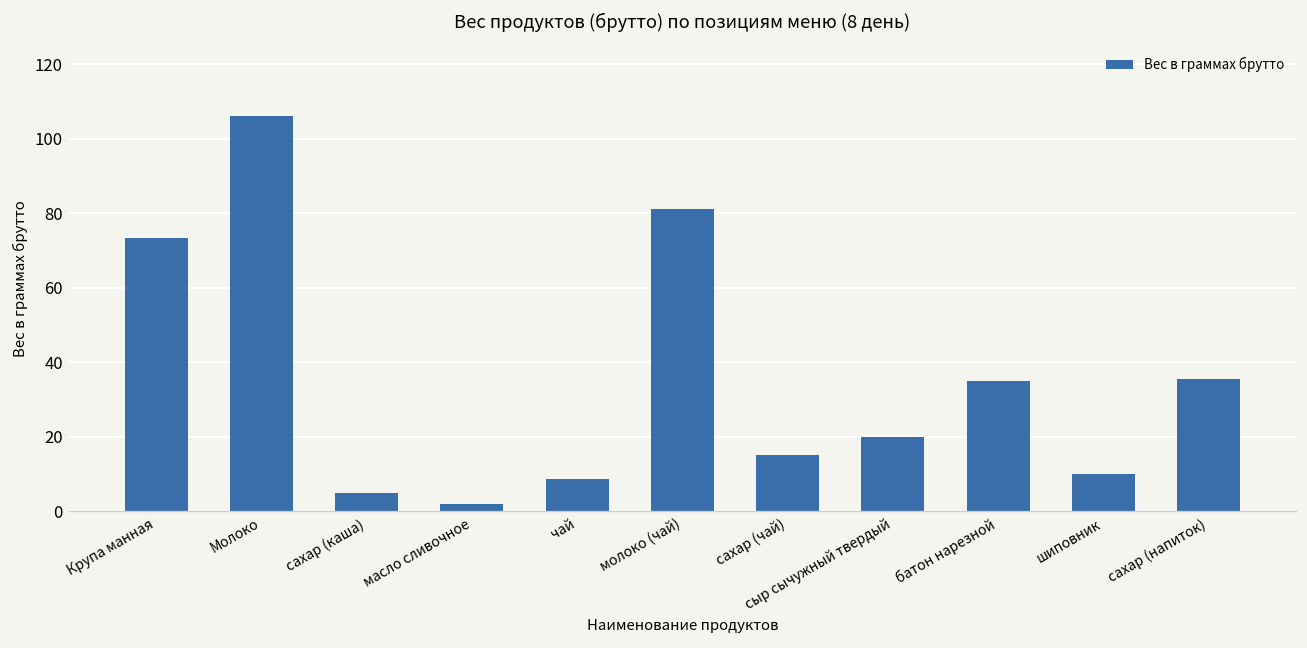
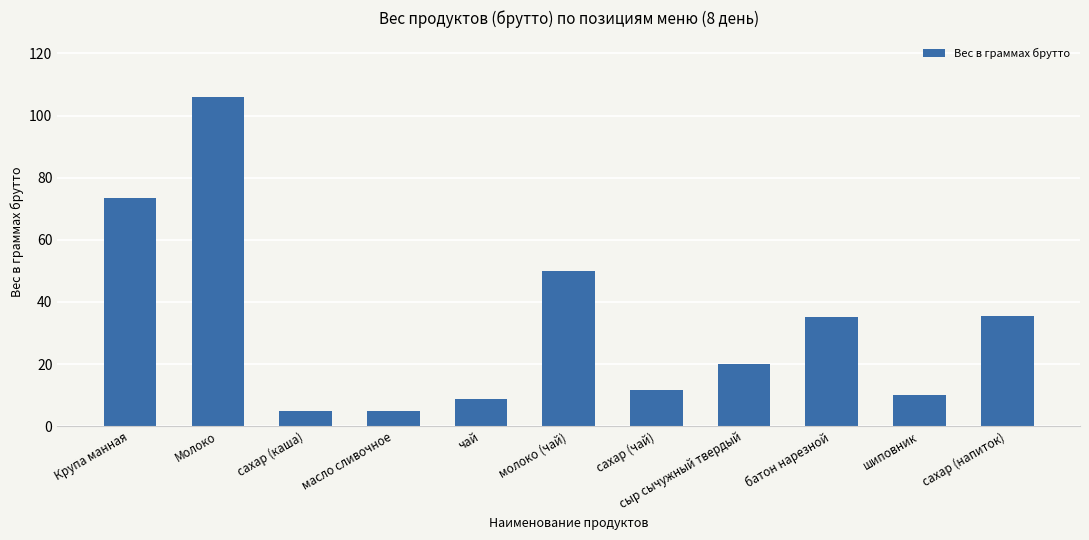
  {
    "Крупа манная": 73,
    "Молоко": 106,
    "сахар (каша)": 5,
-   "масло сливочное": 2,
+   "масло сливочное": 5,
    "чай": 9,
-   "молоко (чай)": 81,
-   "сахар (чай)": 15,
+   "молоко (чай)": 50,
+   "сахар (чай)": 12,
    "сыр сычужный твердый": 20,
    "батон нарезной": 35,
    "шиповник": 10,
    "сахар (напиток)": 35
  }
